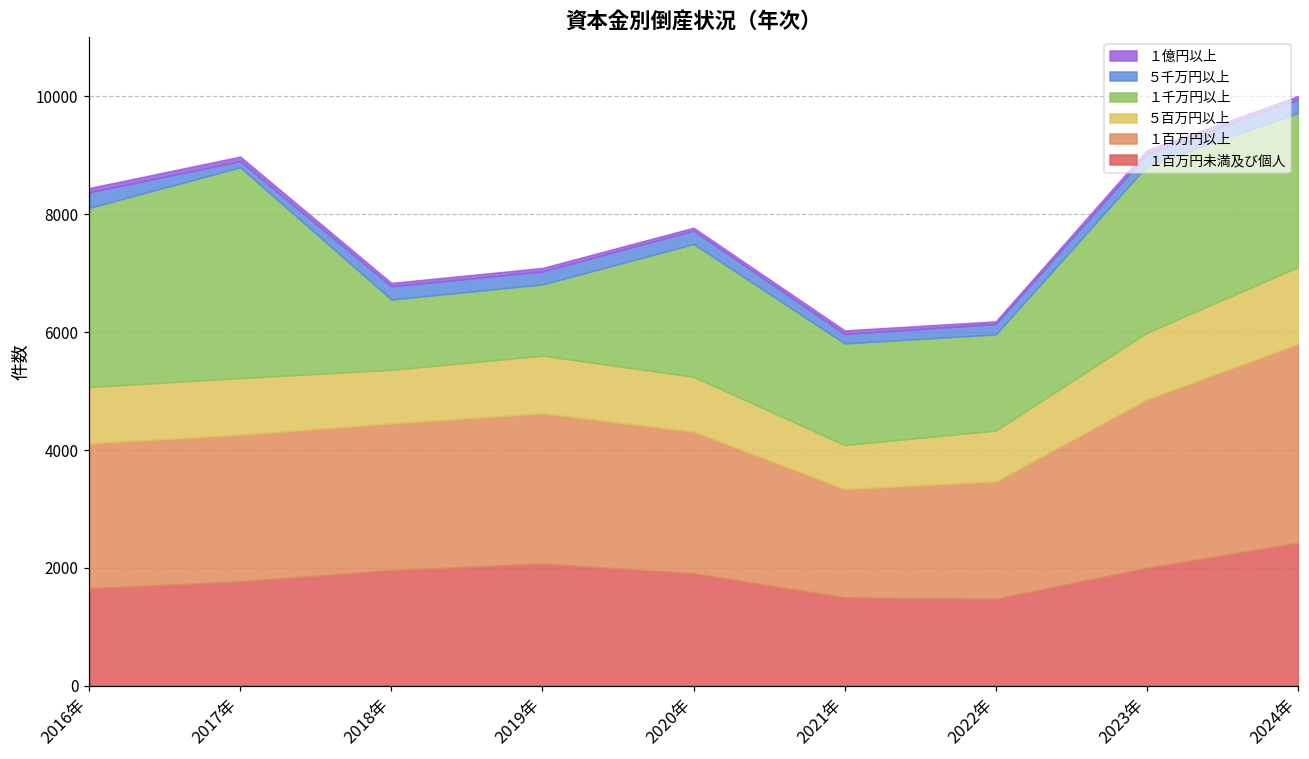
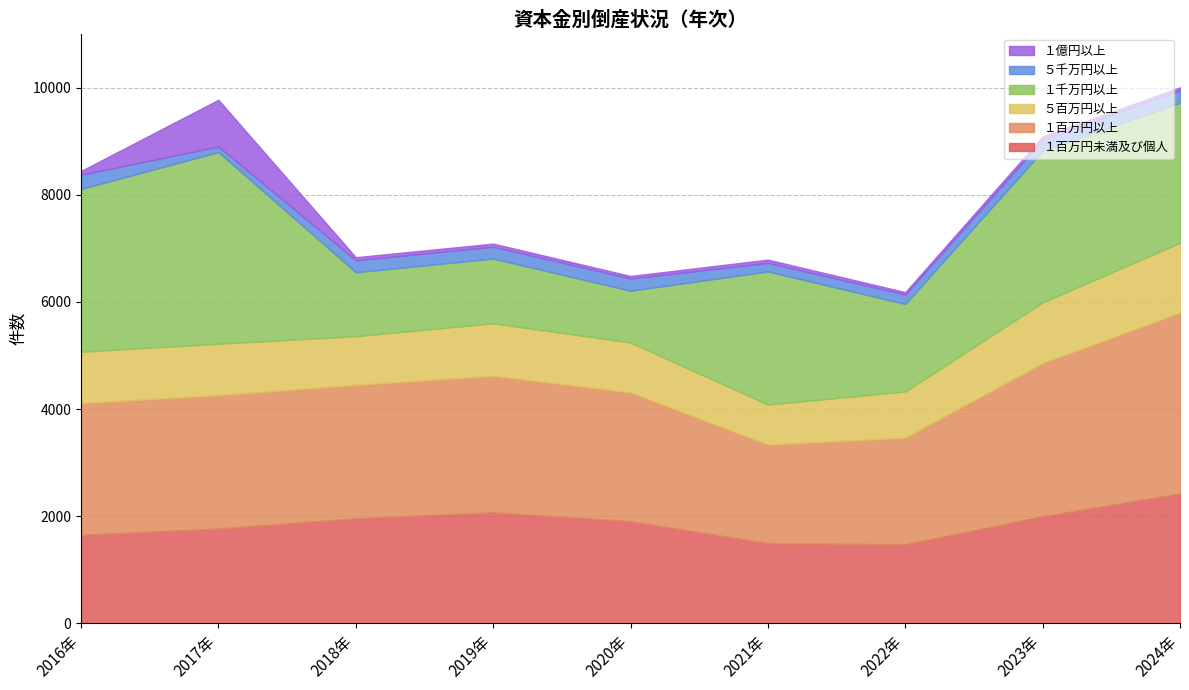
  {
    "１千万円以上": {
      "2016年": 3000,
      "2017年": 3600,
      "2018年": 1200,
      "2019年": 1200,
-     "2020年": 2300,
-     "2021年": 1700,
+     "2020年": 1000,
+     "2021年": 2500,
      "2022年": 1600,
      "2024年": 2600
    },
    "５千万円以上": {
      "2016年": 300,
      "2017年": 100,
      "2018年": 200,
      "2019年": 200,
      "2021年": 200,
      "2024年": 200
    },
    "１億円以上": {
      "2016年": 100,
-     "2017年": 100,
+     "2017年": 900,
      "2018年": 100,
      "2019年": 100,
      "2021年": 100,
      "2024年": 100
    }
  }
